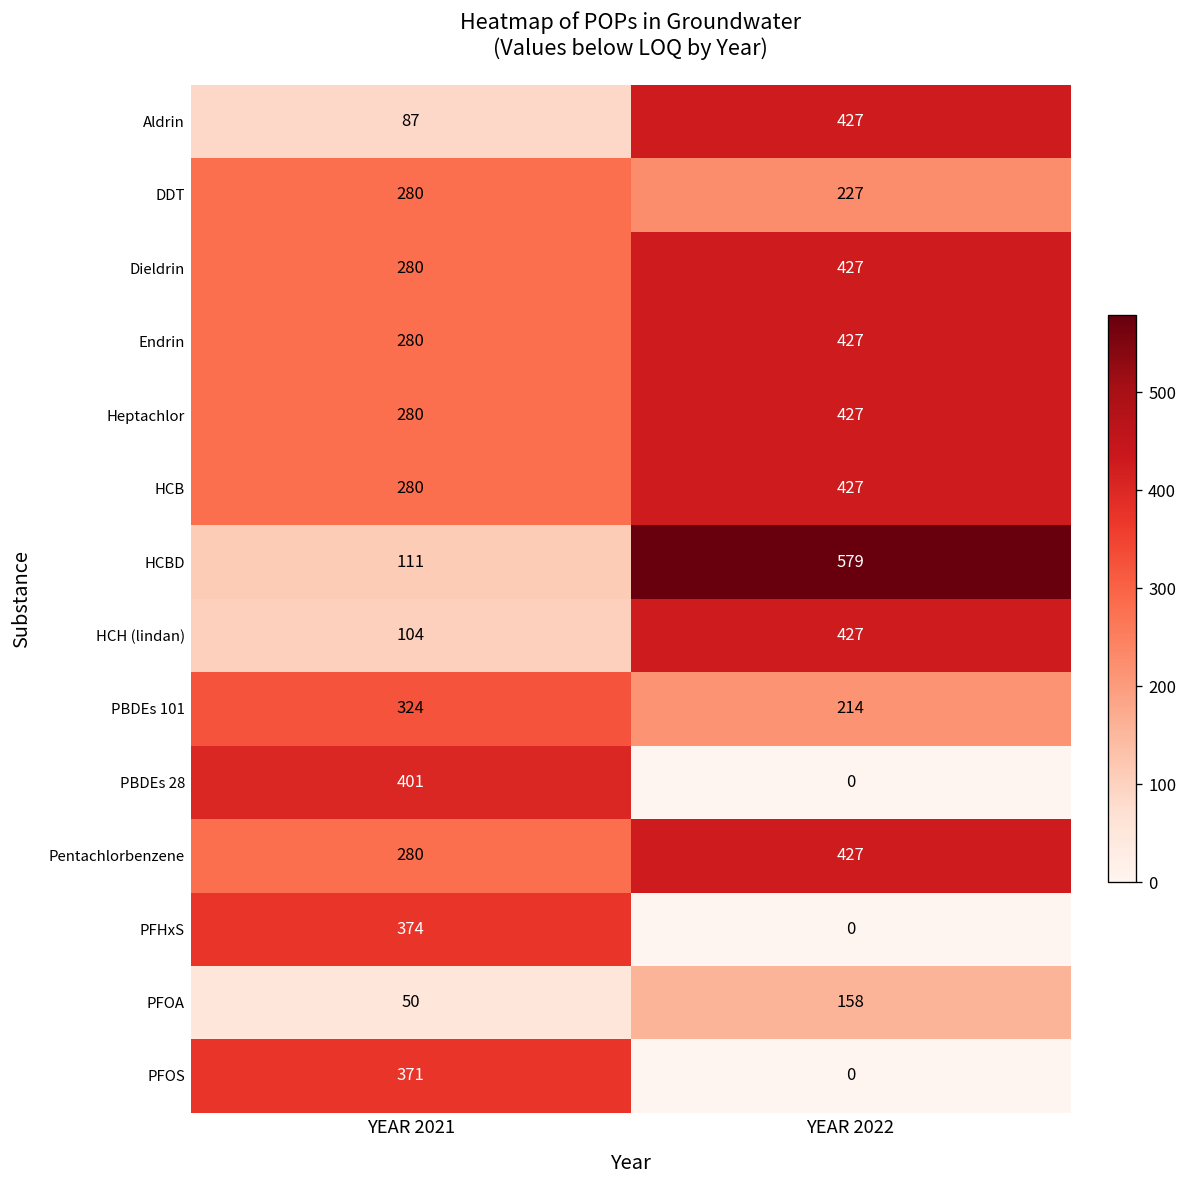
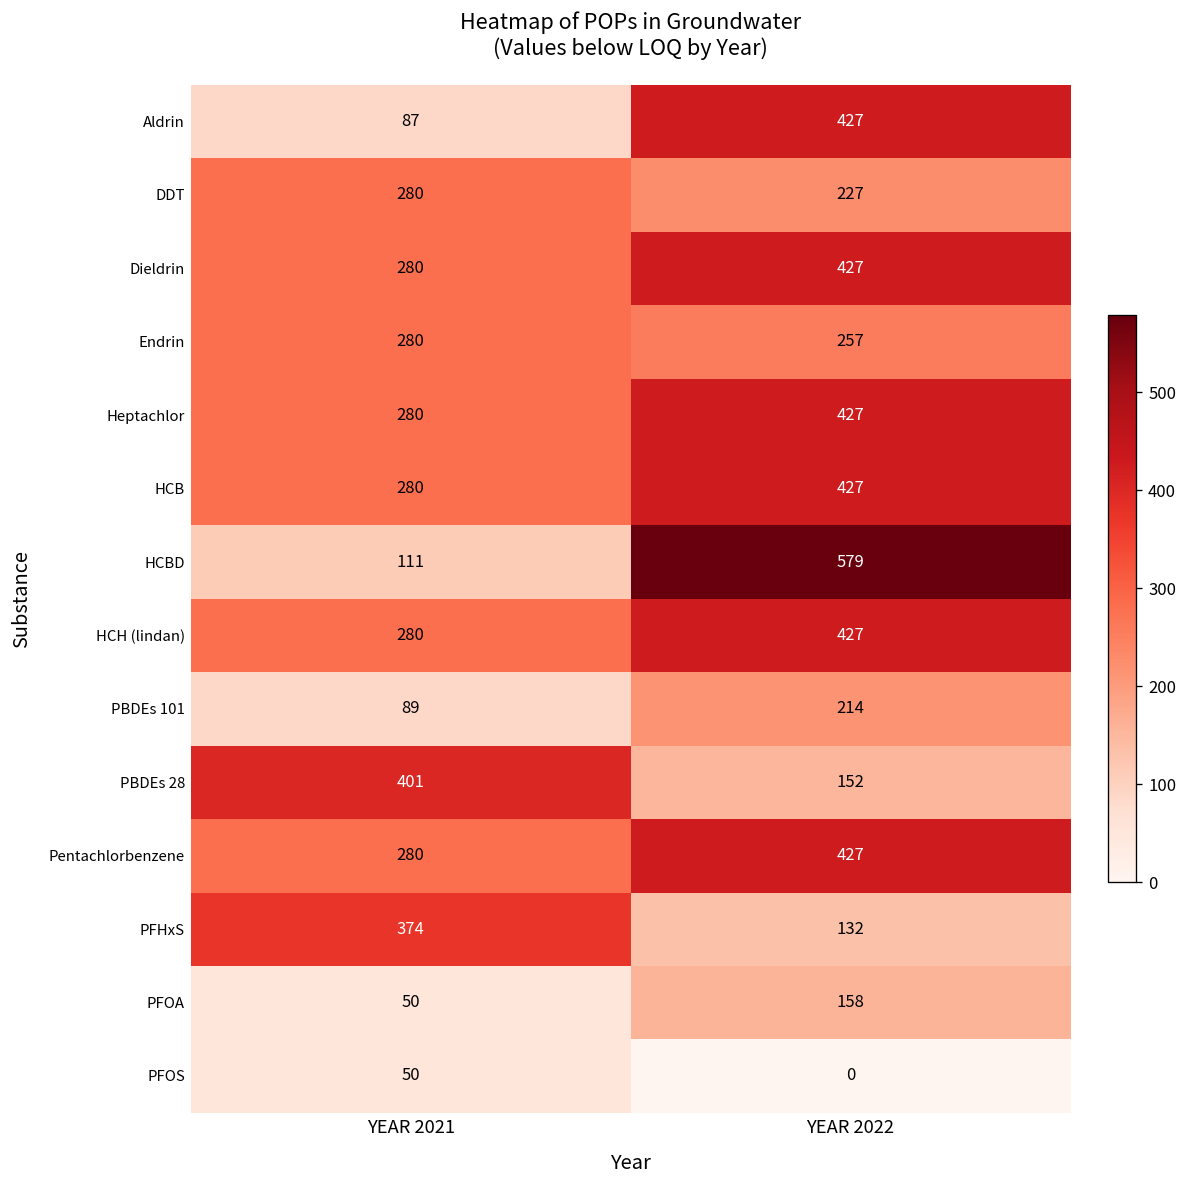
  {
    "Aldrin": {
      "YEAR 2021": 87,
      "YEAR 2022": 427
    },
    "DDT": {
      "YEAR 2021": 280,
      "YEAR 2022": 227
    },
    "Dieldrin": {
      "YEAR 2021": 280,
      "YEAR 2022": 427
    },
    "Endrin": {
      "YEAR 2021": 280,
-     "YEAR 2022": 427
+     "YEAR 2022": 257
    },
    "Heptachlor": {
      "YEAR 2021": 280,
      "YEAR 2022": 427
    },
    "HCB": {
      "YEAR 2021": 280,
      "YEAR 2022": 427
    },
    "HCBD": {
      "YEAR 2021": 111,
      "YEAR 2022": 579
    },
    "HCH (lindan)": {
-     "YEAR 2021": 104,
+     "YEAR 2021": 280,
      "YEAR 2022": 427
    },
    "PBDEs 101": {
-     "YEAR 2021": 324,
+     "YEAR 2021": 89,
      "YEAR 2022": 214
    },
    "PBDEs 28": {
      "YEAR 2021": 401,
-     "YEAR 2022": 0
+     "YEAR 2022": 152
    },
    "Pentachlorbenzene": {
      "YEAR 2021": 280,
      "YEAR 2022": 427
    },
    "PFHxS": {
      "YEAR 2021": 374,
-     "YEAR 2022": 0
+     "YEAR 2022": 132
    },
    "PFOA": {
      "YEAR 2021": 50,
      "YEAR 2022": 158
    },
    "PFOS": {
-     "YEAR 2021": 371,
+     "YEAR 2021": 50,
      "YEAR 2022": 0
    }
  }
